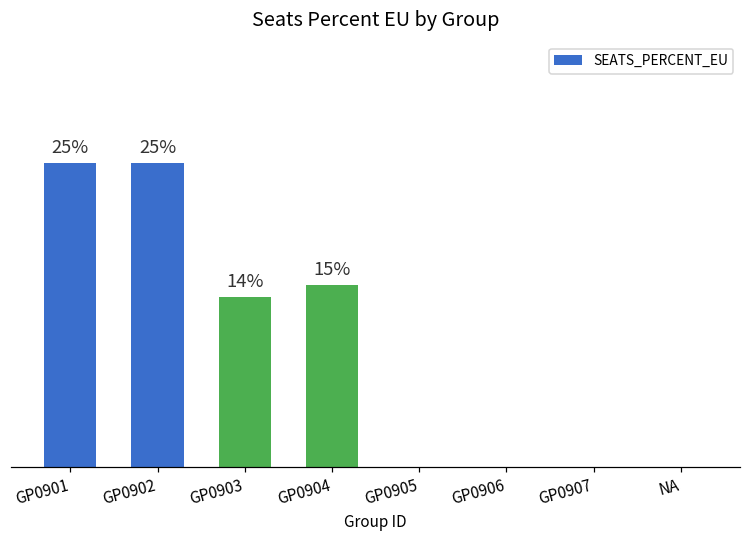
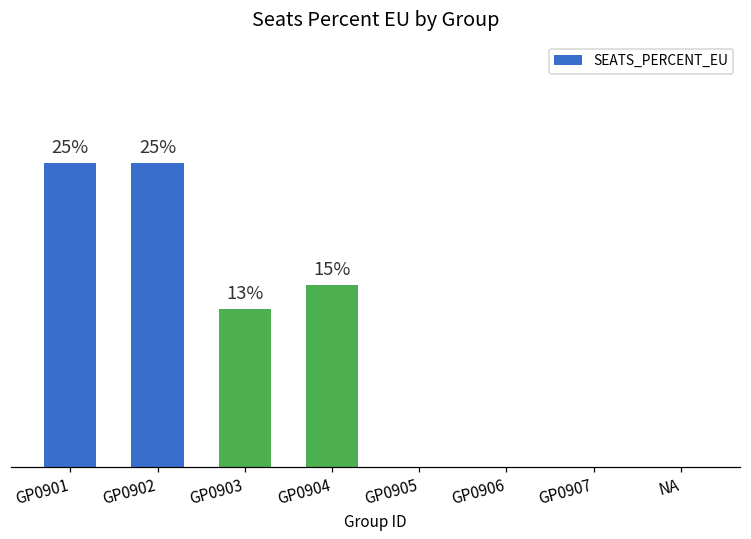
  {
    "GP0901": "25%",
    "GP0902": "25%",
-   "GP0903": "14%",
+   "GP0903": "13%",
    "GP0904": "15%"
  }
